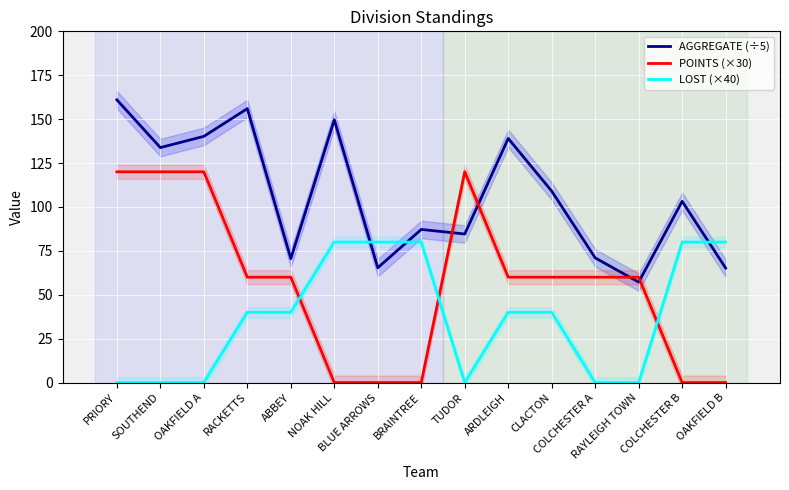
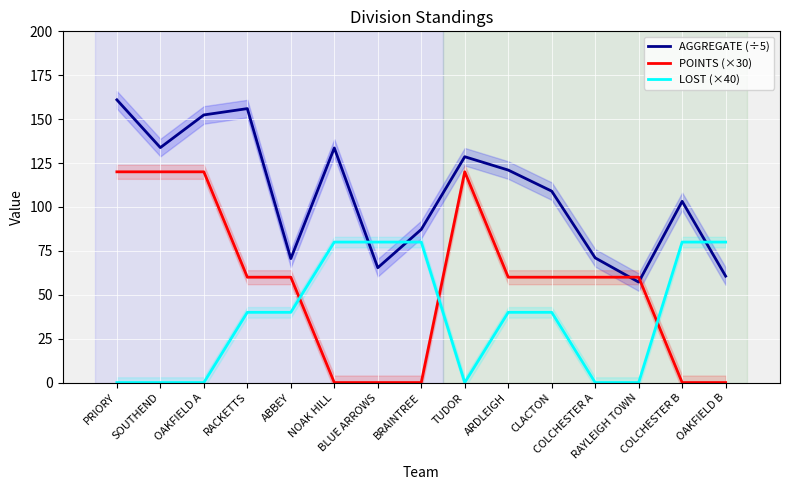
  {
    "AGGREGATE (÷5)": {
      "PRIORY": 161,
      "SOUTHEND": 134,
-     "OAKFIELD A": 140,
+     "OAKFIELD A": 152,
      "RACKETTS": 156,
      "ABBEY": 71,
-     "NOAK HILL": 150,
+     "NOAK HILL": 134,
      "BLUE ARROWS": 65,
      "BRAINTREE": 87,
-     "TUDOR": 85,
-     "ARDLEIGH": 139,
+     "TUDOR": 129,
+     "ARDLEIGH": 121,
      "CLACTON": 109,
      "COLCHESTER A": 71,
      "RAYLEIGH TOWN": 57,
      "COLCHESTER B": 103,
-     "OAKFIELD B": 65
+     "OAKFIELD B": 61
    }
  }
